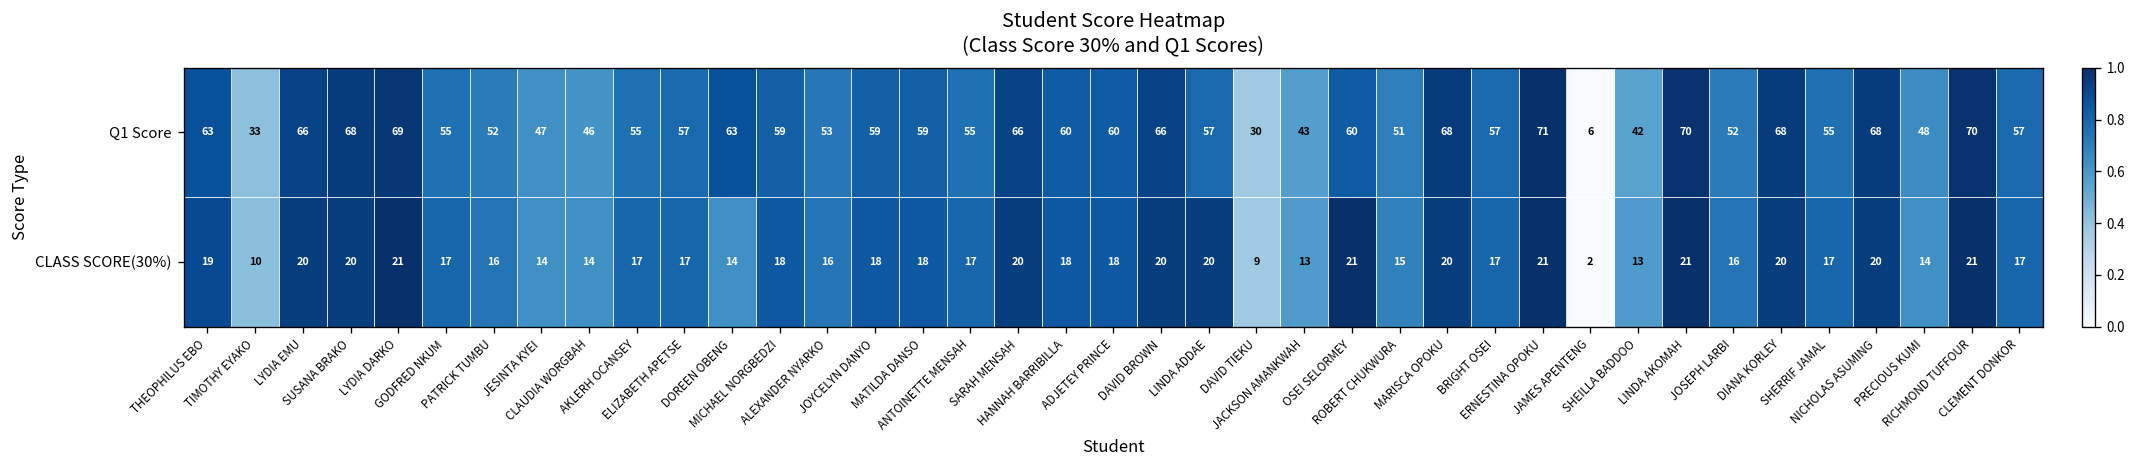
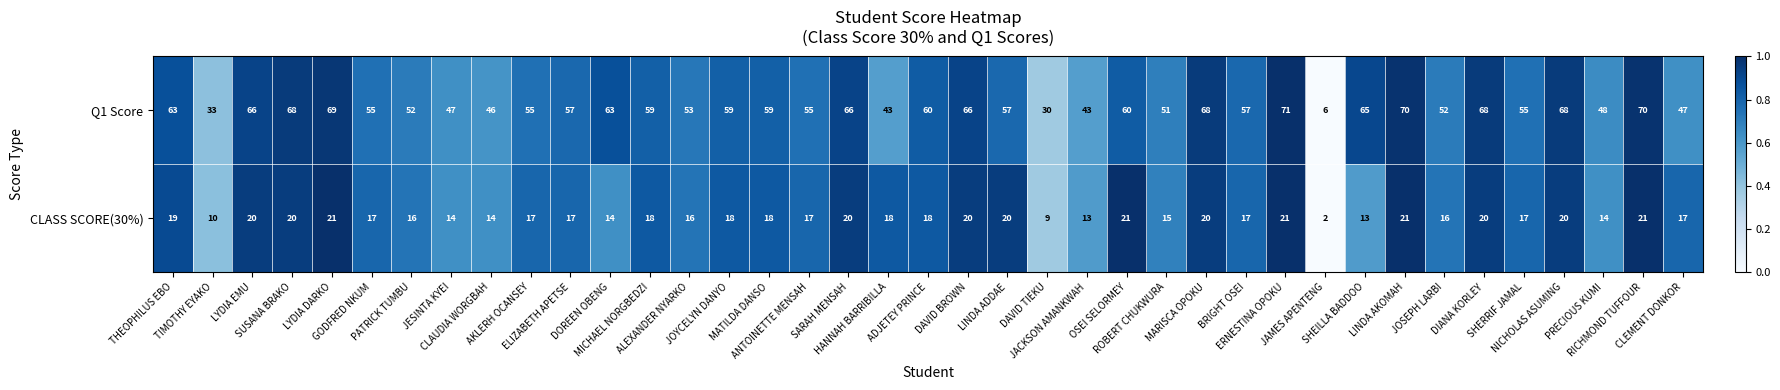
  {
    "Q1 Score": {
      "THEOPHILUS EBO": 63,
      "TIMOTHY EYAKO": 33,
      "LYDIA EMU": 66,
      "SUSANA BRAKO": 68,
      "LYDIA DARKO": 69,
      "GODFRED NKUM": 55,
      "PATRICK TUMBU": 52,
      "JESINTA KYEI": 47,
      "CLAUDIA WORGBAH": 46,
      "AKLERH OCANSEY": 55,
      "ELIZABETH APETSE": 57,
      "DOREEN OBENG": 63,
      "MICHAEL NORGBEDZI": 59,
      "ALEXANDER NYARKO": 53,
      "JOYCELYN DANYO": 59,
      "MATILDA DANSO": 59,
      "ANTOINETTE MENSAH": 55,
      "SARAH MENSAH": 66,
-     "HANNAH BARRIBILLA": 60,
+     "HANNAH BARRIBILLA": 43,
      "ADJETEY PRINCE": 60,
      "DAVID BROWN": 66,
      "LINDA ADDAE": 57,
      "DAVID TIEKU": 30,
      "JACKSON AMANKWAH": 43,
      "OSEI SELORMEY": 60,
      "ROBERT CHUKWURA": 51,
      "MARISCA OPOKU": 68,
      "BRIGHT OSEI": 57,
      "ERNESTINA OPOKU": 71,
      "JAMES APENTENG": 6,
-     "SHEILLA BADDOO": 42,
+     "SHEILLA BADDOO": 65,
      "LINDA AKOMAH": 70,
      "JOSEPH LARBI": 52,
      "DIANA KORLEY": 68,
      "SHERRIF JAMAL": 55,
      "NICHOLAS ASUMING": 68,
      "PRECIOUS KUMI": 48,
      "RICHMOND TUFFOUR": 70,
-     "CLEMENT DONKOR": 57
+     "CLEMENT DONKOR": 47
    },
    "CLASS SCORE(30%)": {
      "THEOPHILUS EBO": 19,
      "TIMOTHY EYAKO": 10,
      "LYDIA EMU": 20,
      "SUSANA BRAKO": 20,
      "LYDIA DARKO": 21,
      "GODFRED NKUM": 17,
      "PATRICK TUMBU": 16,
      "JESINTA KYEI": 14,
      "CLAUDIA WORGBAH": 14,
      "AKLERH OCANSEY": 17,
      "ELIZABETH APETSE": 17,
      "DOREEN OBENG": 14,
      "MICHAEL NORGBEDZI": 18,
      "ALEXANDER NYARKO": 16,
      "JOYCELYN DANYO": 18,
      "MATILDA DANSO": 18,
      "ANTOINETTE MENSAH": 17,
      "SARAH MENSAH": 20,
      "HANNAH BARRIBILLA": 18,
      "ADJETEY PRINCE": 18,
      "DAVID BROWN": 20,
      "LINDA ADDAE": 20,
      "DAVID TIEKU": 9,
      "JACKSON AMANKWAH": 13,
      "OSEI SELORMEY": 21,
      "ROBERT CHUKWURA": 15,
      "MARISCA OPOKU": 20,
      "BRIGHT OSEI": 17,
      "ERNESTINA OPOKU": 21,
      "JAMES APENTENG": 2,
      "SHEILLA BADDOO": 13,
      "LINDA AKOMAH": 21,
      "JOSEPH LARBI": 16,
      "DIANA KORLEY": 20,
      "SHERRIF JAMAL": 17,
      "NICHOLAS ASUMING": 20,
      "PRECIOUS KUMI": 14,
      "RICHMOND TUFFOUR": 21,
      "CLEMENT DONKOR": 17
    }
  }
